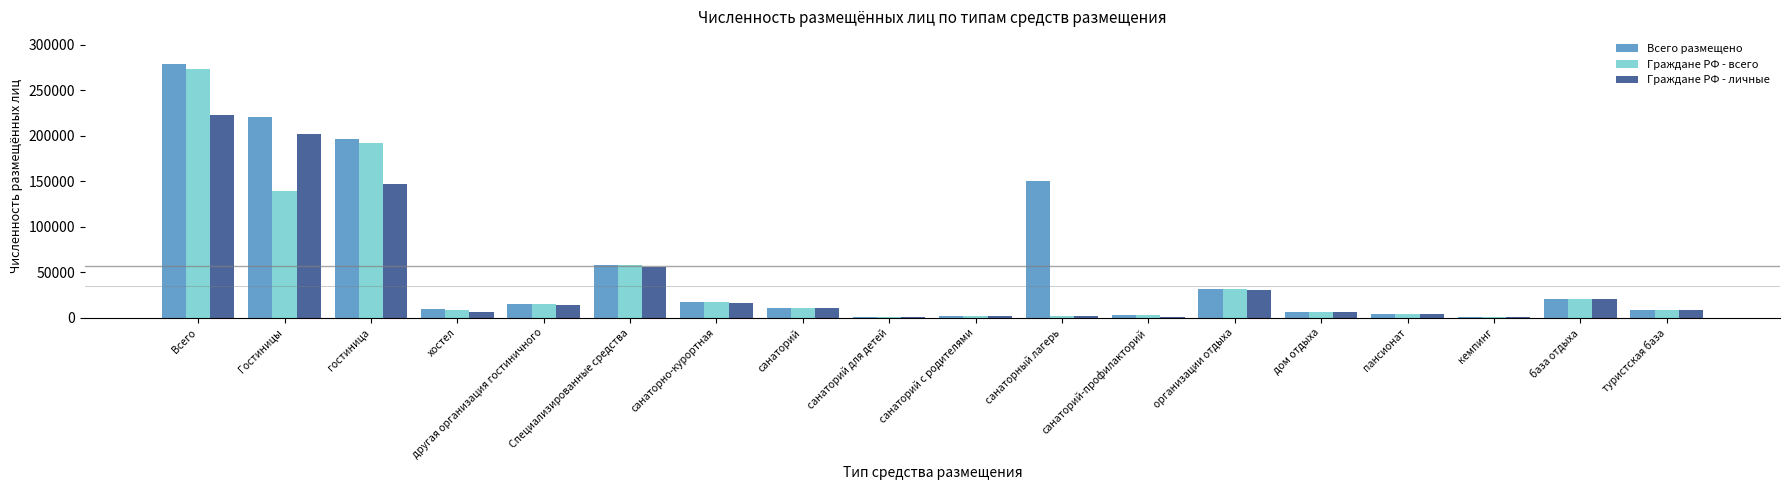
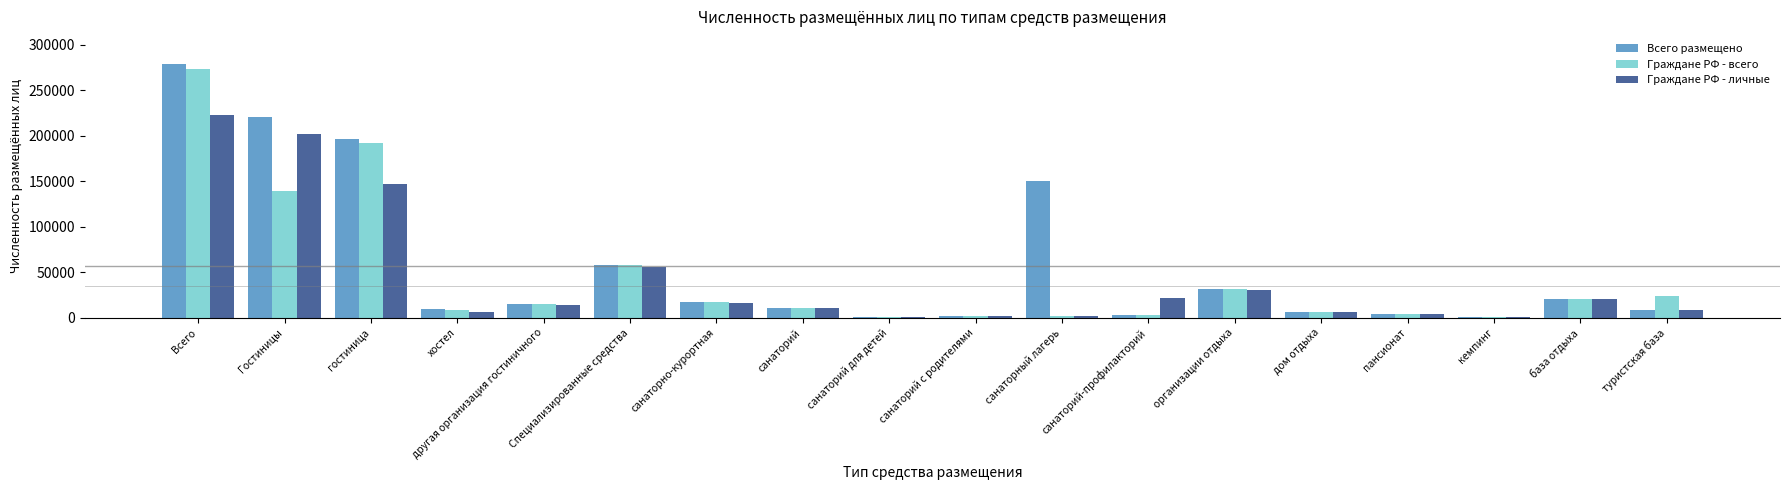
  {
    "Всего размещено": {
      "Всего": 280000,
      "Гостиницы": 220000,
      "гостиница": 200000,
      "хостел": 10000,
      "другая организация гостиничного": 10000,
      "Специализированные средства": 60000,
      "санаторно-курортная": 20000,
      "санаторий": 10000,
      "санаторный лагерь": 150000,
      "организации отдыха": 30000,
      "дом отдыха": 10000,
      "пансионат": 0,
      "база отдыха": 20000,
      "туристская база": 10000
    },
    "Граждане РФ - всего": {
      "Всего": 270000,
      "Гостиницы": 140000,
      "гостиница": 190000,
      "хостел": 10000,
      "другая организация гостиничного": 10000,
      "Специализированные средства": 60000,
      "санаторно-курортная": 20000,
      "санаторий": 10000,
      "организации отдыха": 30000,
      "дом отдыха": 10000,
      "пансионат": 0,
      "база отдыха": 20000,
-     "туристская база": 10000
+     "туристская база": 20000
    },
    "Граждане РФ - личные": {
      "Всего": 220000,
      "Гостиницы": 200000,
      "гостиница": 150000,
      "хостел": 10000,
      "другая организация гостиничного": 10000,
      "Специализированные средства": 60000,
      "санаторно-курортная": 20000,
      "санаторий": 10000,
-     "санаторий-профилакторий": 0,
+     "санаторий-профилакторий": 20000,
      "организации отдыха": 30000,
      "дом отдыха": 10000,
      "пансионат": 0,
      "база отдыха": 20000,
      "туристская база": 10000
    }
  }
